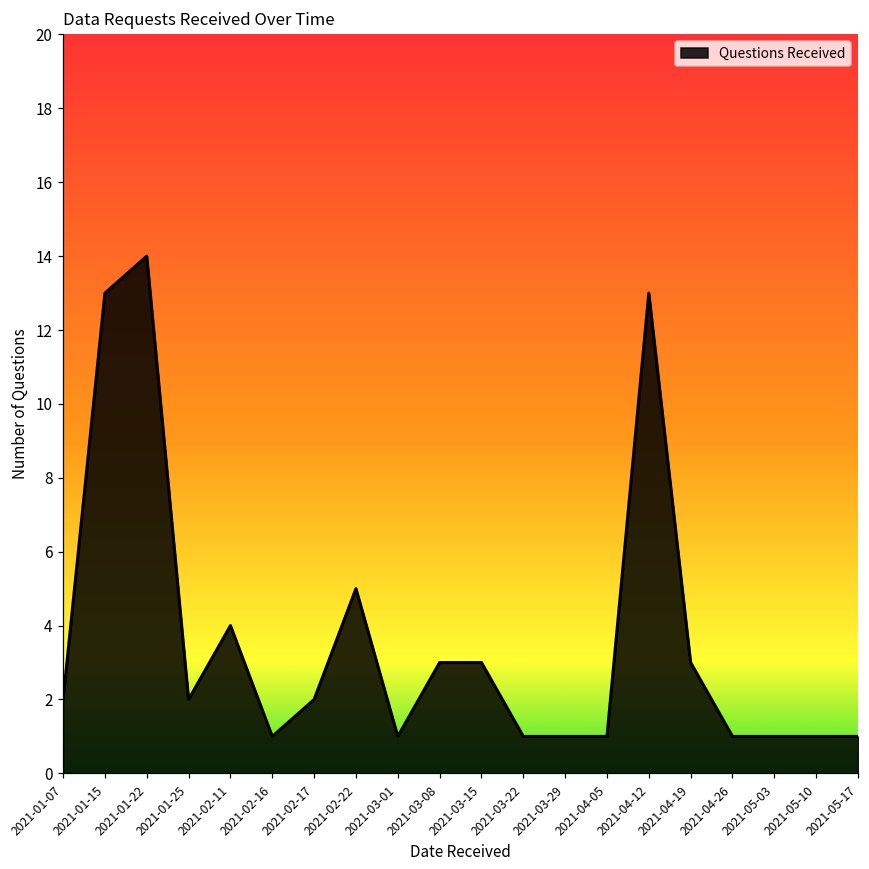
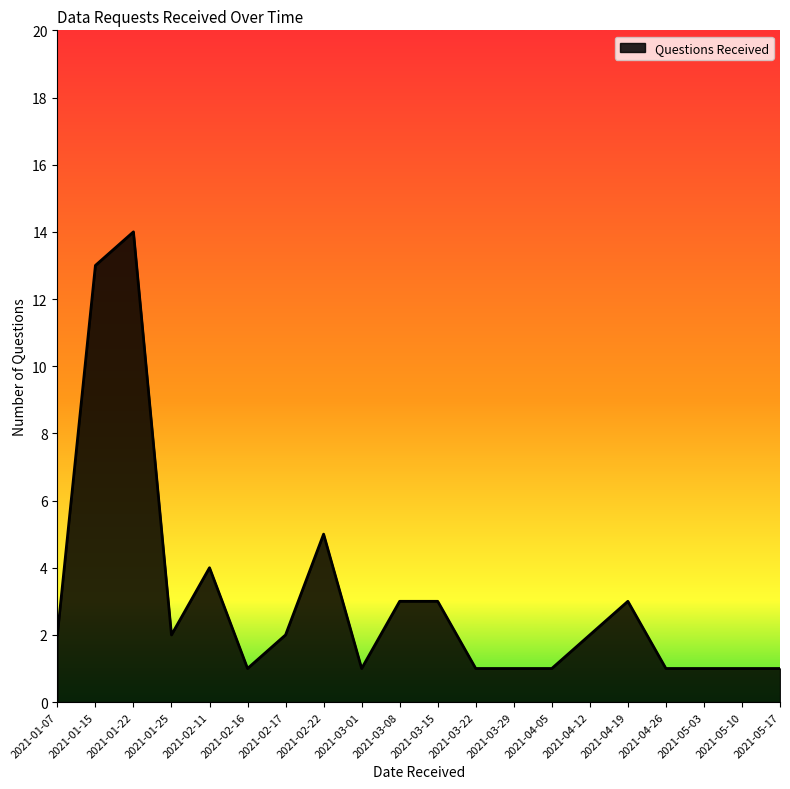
  {
    "2021-01-07": 2,
    "2021-01-15": 13,
    "2021-01-22": 14,
    "2021-01-25": 2,
    "2021-02-11": 4,
    "2021-02-16": 1,
    "2021-02-17": 2,
    "2021-02-22": 5,
    "2021-03-01": 1,
    "2021-03-08": 3,
    "2021-03-15": 3,
    "2021-03-22": 1,
    "2021-03-29": 1,
    "2021-04-05": 1,
-   "2021-04-12": 13,
+   "2021-04-12": 2,
    "2021-04-19": 3,
    "2021-04-26": 1,
    "2021-05-03": 1,
    "2021-05-10": 1,
    "2021-05-17": 1
  }
